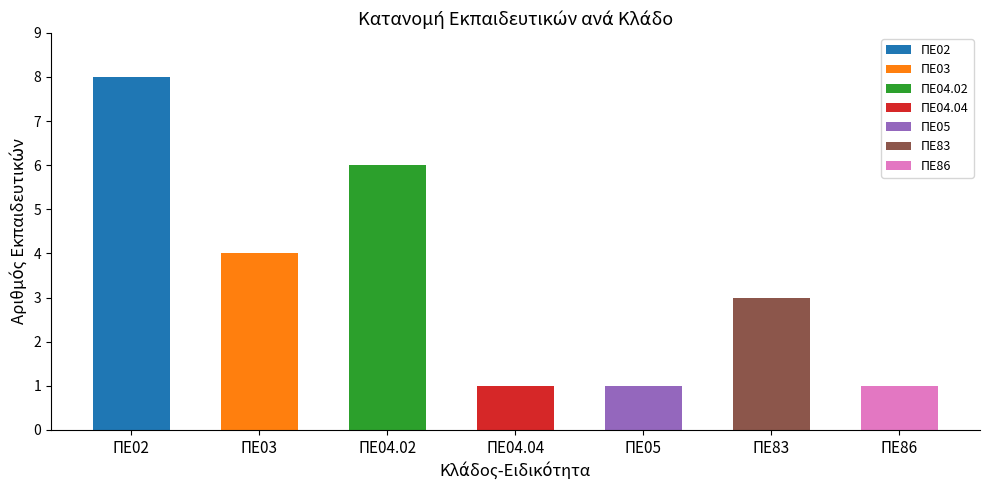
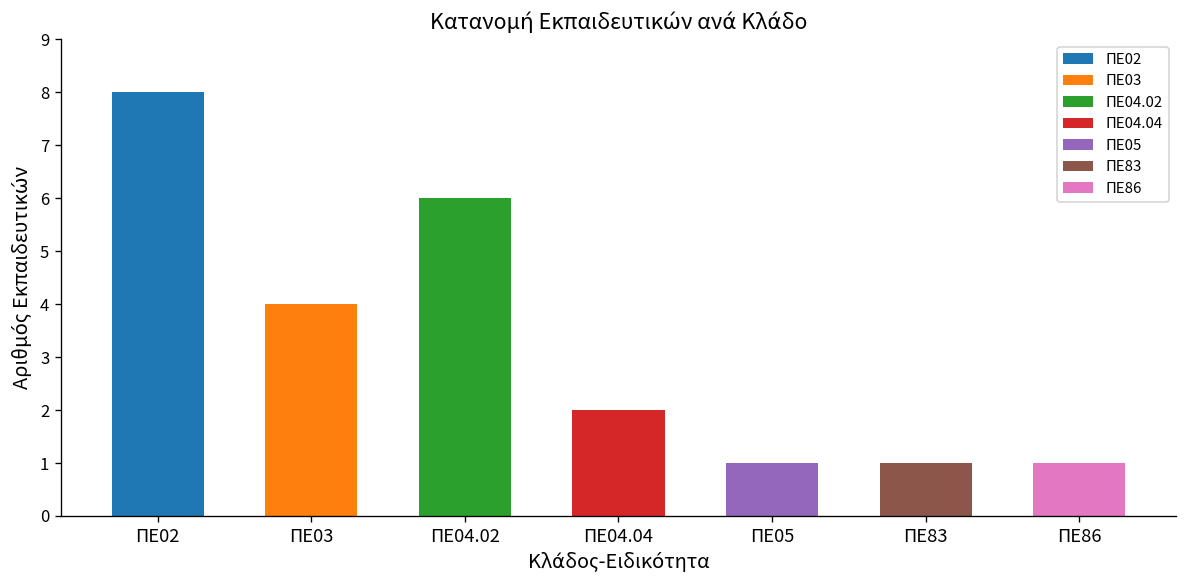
  {
    "ΠΕ02": 8,
    "ΠΕ03": 4,
    "ΠΕ04.02": 6,
-   "ΠΕ04.04": 1,
+   "ΠΕ04.04": 2,
    "ΠΕ05": 1,
-   "ΠΕ83": 3,
+   "ΠΕ83": 1,
    "ΠΕ86": 1
  }
